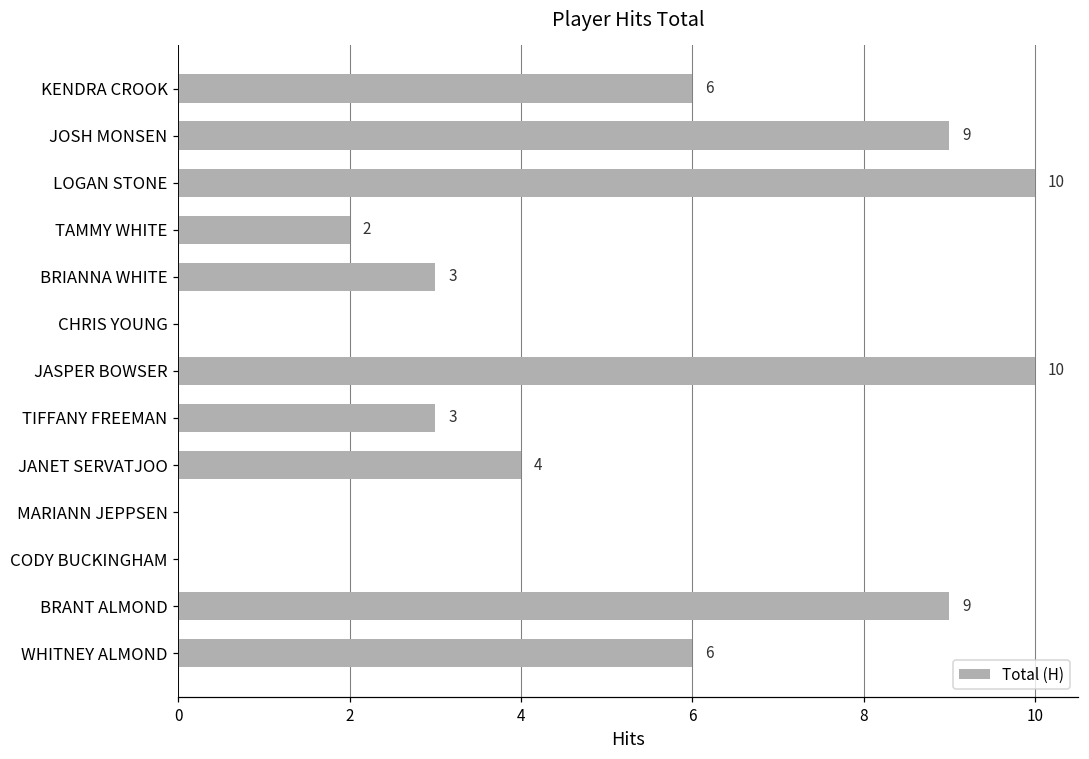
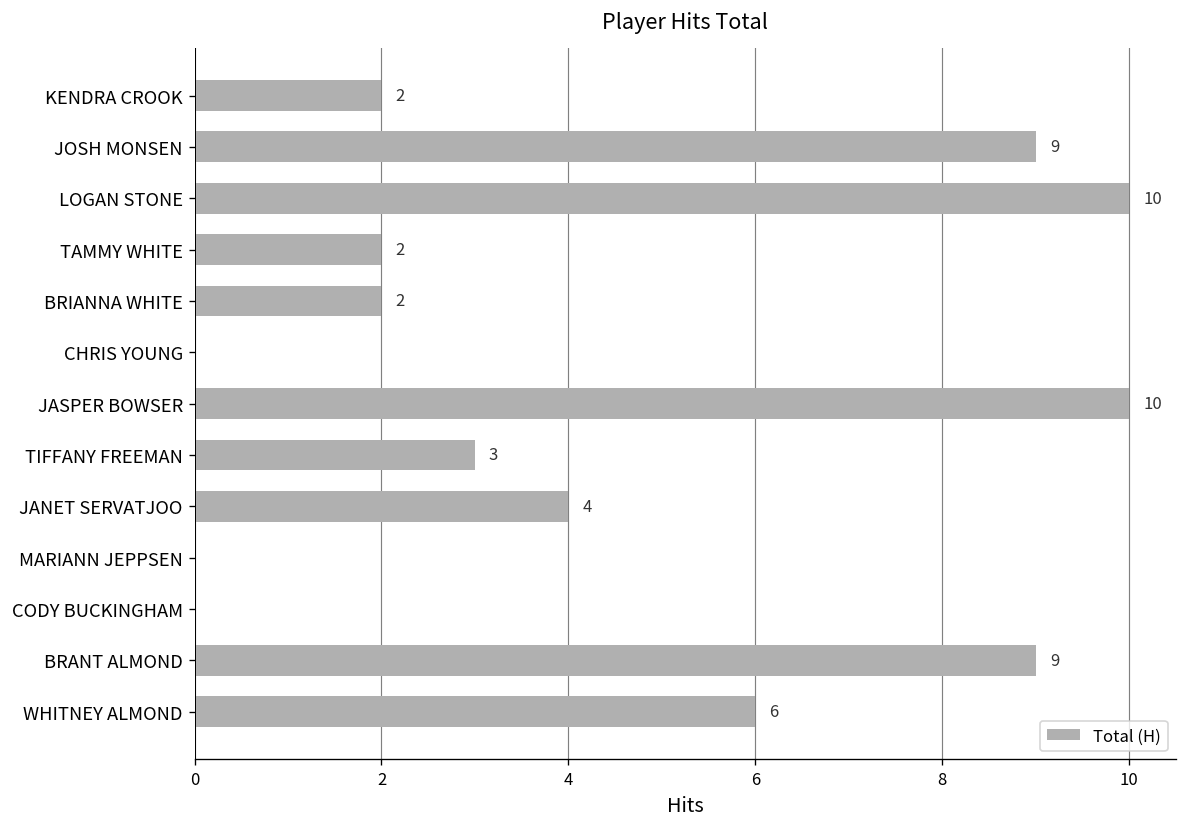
  {
-   "KENDRA CROOK": 6,
+   "KENDRA CROOK": 2,
    "JOSH MONSEN": 9,
    "LOGAN STONE": 10,
    "TAMMY WHITE": 2,
-   "BRIANNA WHITE": 3,
+   "BRIANNA WHITE": 2,
    "JASPER BOWSER": 10,
    "TIFFANY FREEMAN": 3,
    "JANET SERVATJOO": 4,
    "BRANT ALMOND": 9,
    "WHITNEY ALMOND": 6
  }
